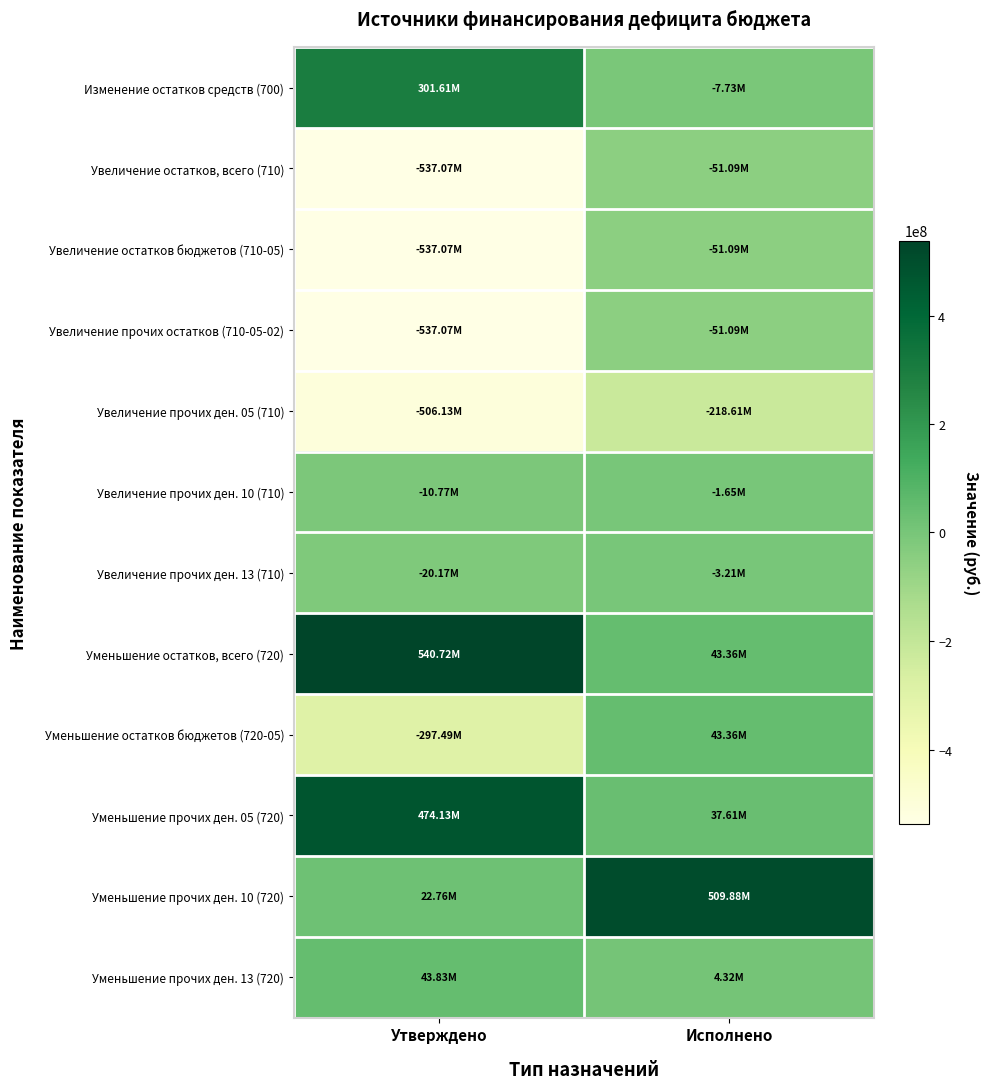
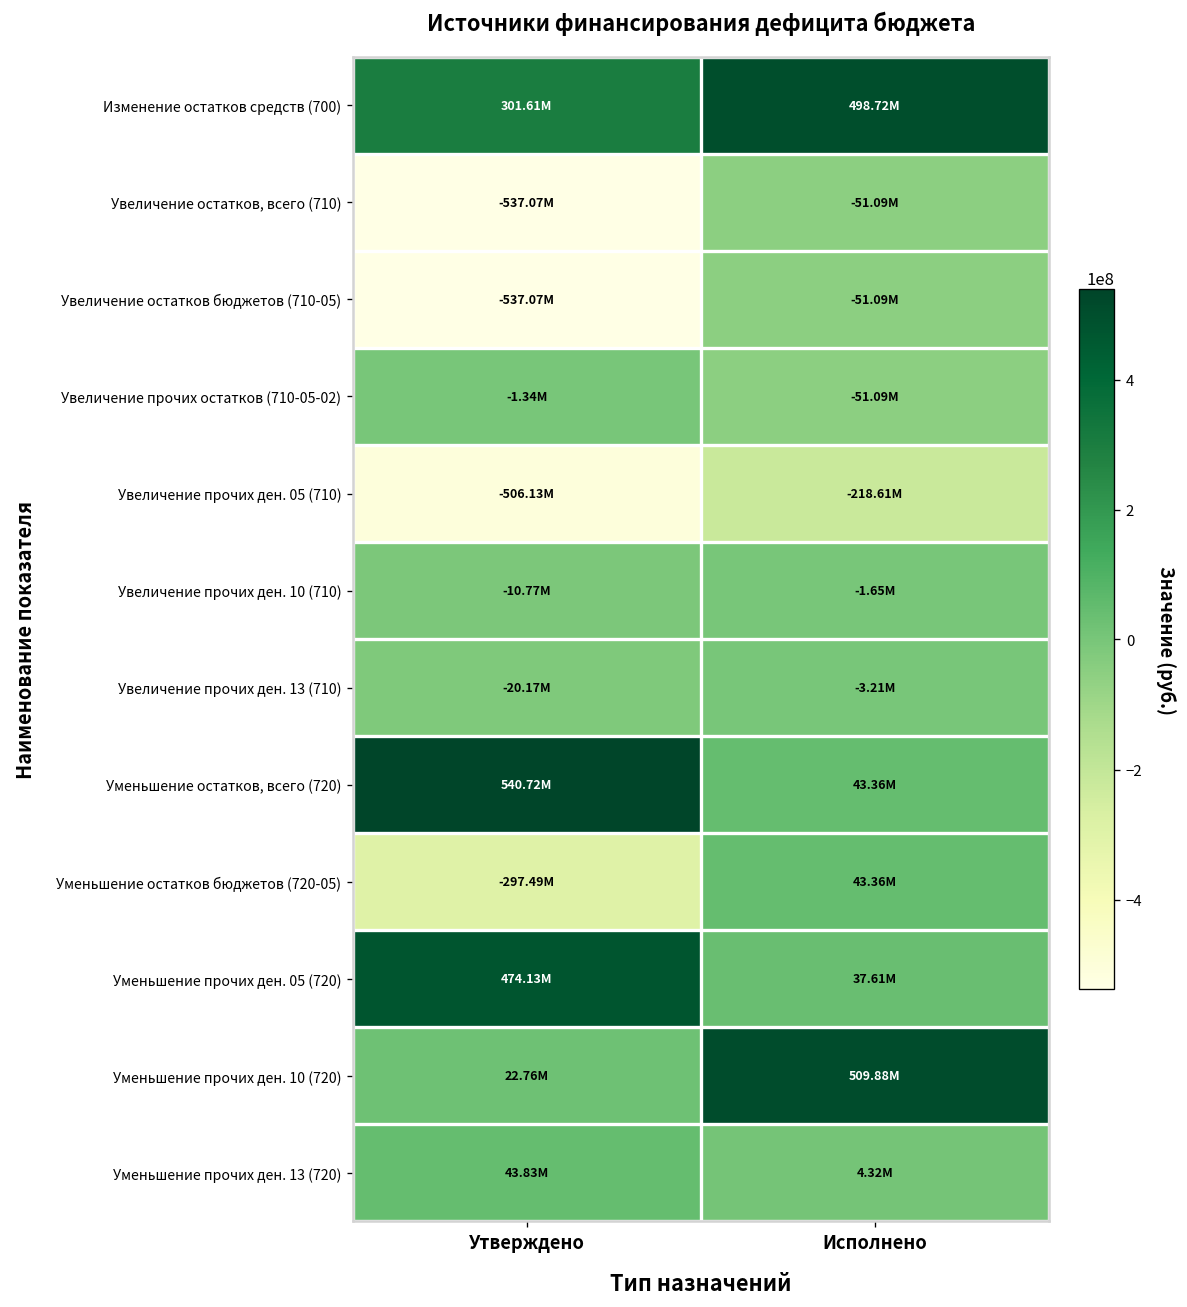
  {
    "Изменение остатков средств (700)": {
      "Утверждено": "301.61M",
-     "Исполнено": "-7.73M"
+     "Исполнено": "498.72M"
    },
    "Увеличение остатков, всего (710)": {
      "Утверждено": "-537.07M",
      "Исполнено": "-51.09M"
    },
    "Увеличение остатков бюджетов (710-05)": {
      "Утверждено": "-537.07M",
      "Исполнено": "-51.09M"
    },
    "Увеличение прочих остатков (710-05-02)": {
-     "Утверждено": "-537.07M",
+     "Утверждено": "-1.34M",
      "Исполнено": "-51.09M"
    },
    "Увеличение прочих ден. 05 (710)": {
      "Утверждено": "-506.13M",
      "Исполнено": "-218.61M"
    },
    "Увеличение прочих ден. 10 (710)": {
      "Утверждено": "-10.77M",
      "Исполнено": "-1.65M"
    },
    "Увеличение прочих ден. 13 (710)": {
      "Утверждено": "-20.17M",
      "Исполнено": "-3.21M"
    },
    "Уменьшение остатков, всего (720)": {
      "Утверждено": "540.72M",
      "Исполнено": "43.36M"
    },
    "Уменьшение остатков бюджетов (720-05)": {
      "Утверждено": "-297.49M",
      "Исполнено": "43.36M"
    },
    "Уменьшение прочих ден. 05 (720)": {
      "Утверждено": "474.13M",
      "Исполнено": "37.61M"
    },
    "Уменьшение прочих ден. 10 (720)": {
      "Утверждено": "22.76M",
      "Исполнено": "509.88M"
    },
    "Уменьшение прочих ден. 13 (720)": {
      "Утверждено": "43.83M",
      "Исполнено": "4.32M"
    }
  }
